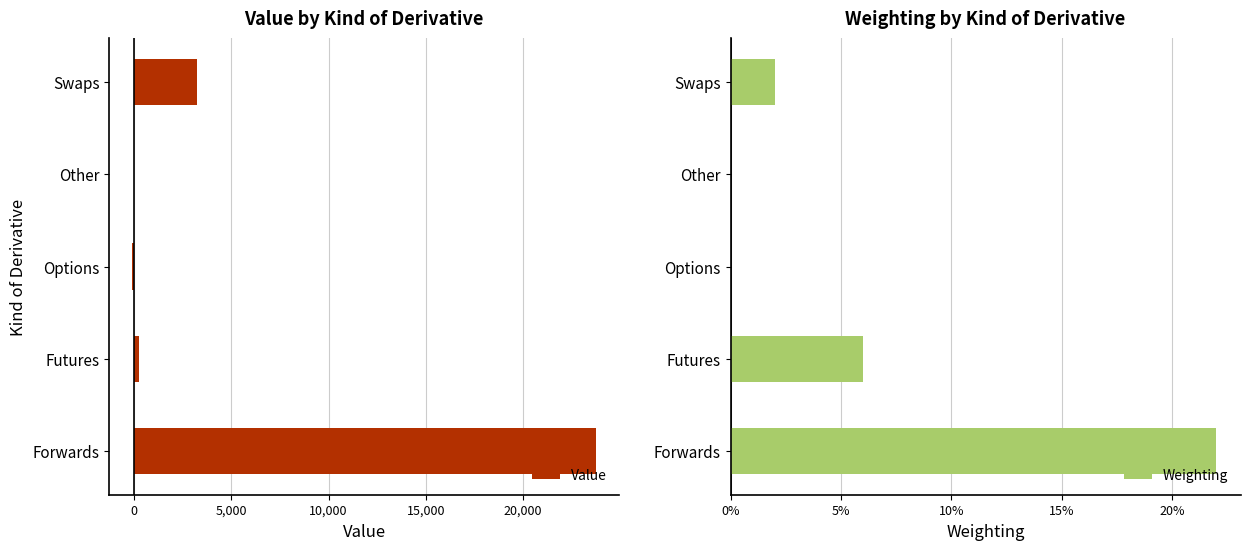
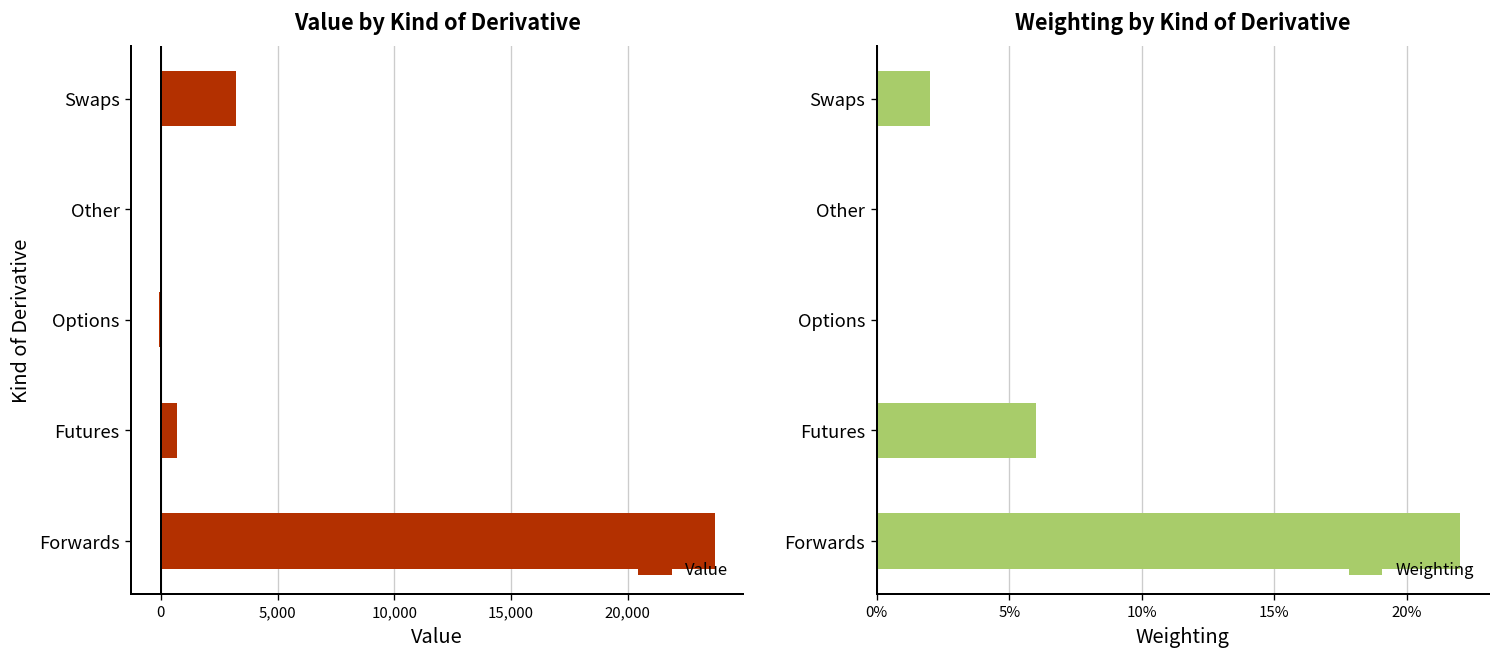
  {
    "Value by Kind of Derivative": {
      "Swaps": "3,200",
      "Other": "0",
-     "Futures": "300",
+     "Futures": "700",
      "Forwards": "23,700"
    },
    "Weighting by Kind of Derivative": {
      "Swaps": "2.0%",
      "Other": "0.0%",
      "Options": "0.0%",
      "Futures": "6.0%",
      "Forwards": "22.0%"
    }
  }
